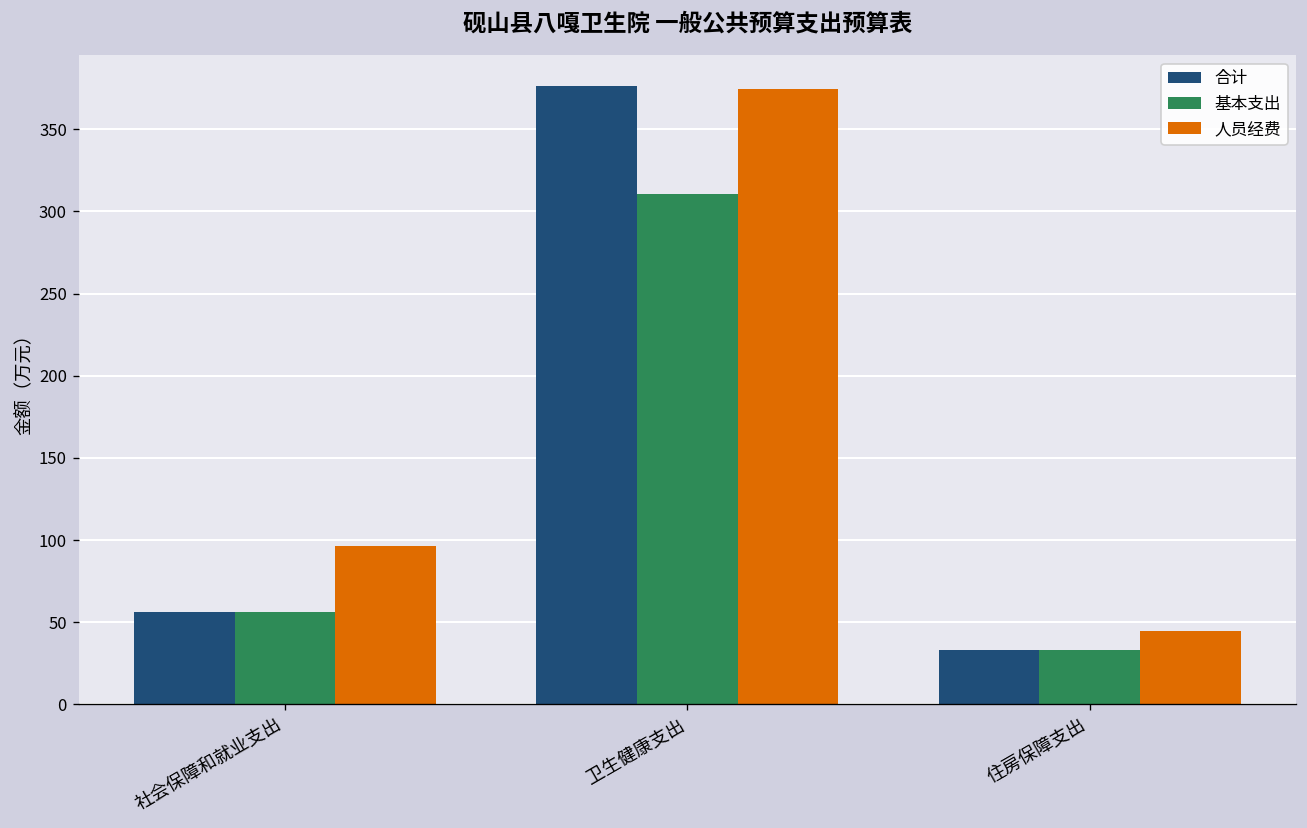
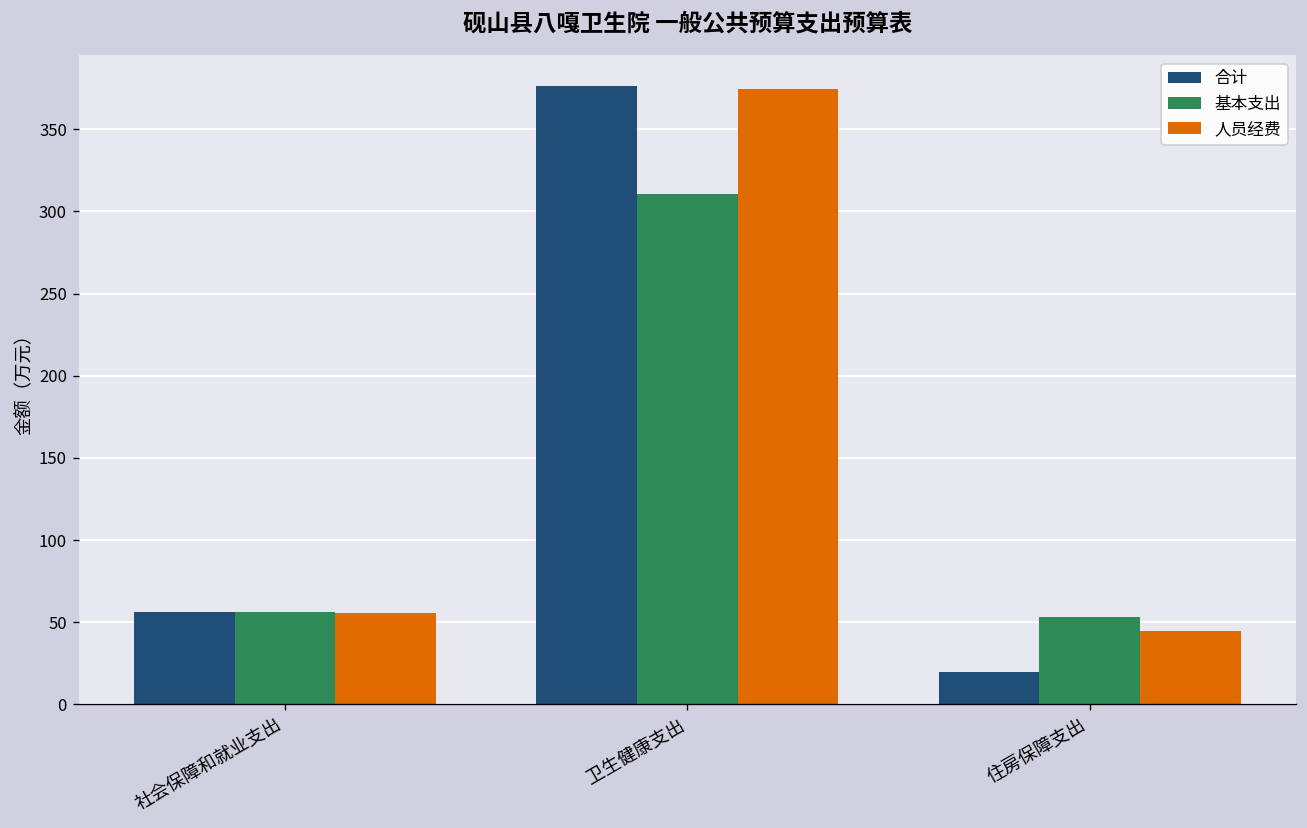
  {
    "合计": {
      "社会保障和就业支出": 56,
      "卫生健康支出": 376,
-     "住房保障支出": 33
+     "住房保障支出": 19
    },
    "基本支出": {
      "社会保障和就业支出": 56,
      "卫生健康支出": 311,
-     "住房保障支出": 33
+     "住房保障支出": 53
    },
    "人员经费": {
-     "社会保障和就业支出": 96,
+     "社会保障和就业支出": 56,
      "卫生健康支出": 374,
      "住房保障支出": 45
    }
  }
